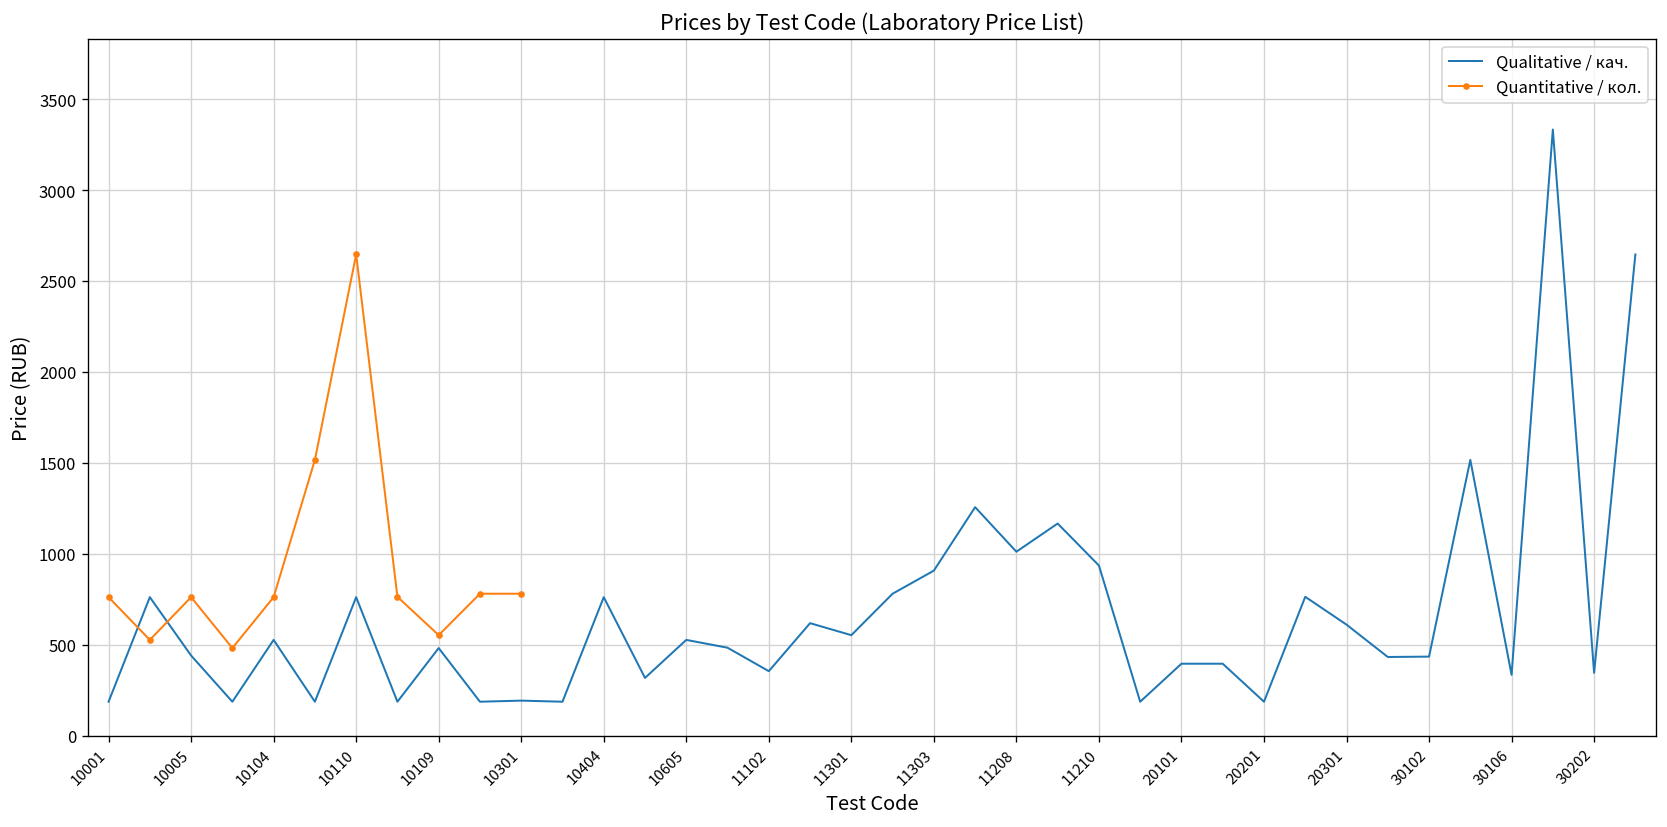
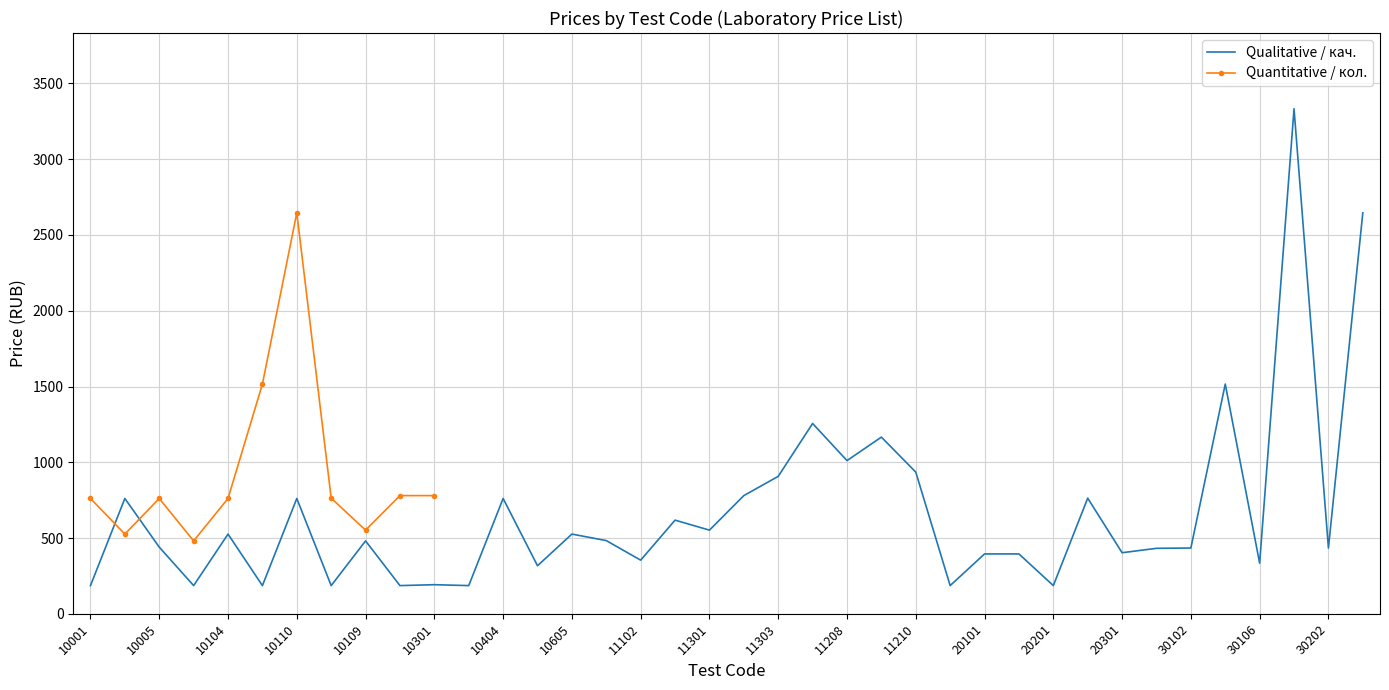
  {
    "Qualitative / кач.": {
      "10001": 190,
      "10005": 440,
      "10104": 530,
      "10110": 760,
      "10109": 480,
      "10301": 190,
      "10404": 760,
      "10605": 530,
      "11102": 350,
      "11301": 550,
      "11303": 910,
      "11208": 1010,
      "11210": 940,
      "20101": 400,
      "20201": 190,
-     "20301": 610,
+     "20301": 400,
      "30102": 430,
      "30106": 330,
-     "30202": 350
+     "30202": 430
    },
    "Quantitative / кол.": {
      "10001": 760,
      "10005": 760,
      "10104": 760,
      "10110": 2650,
      "10109": 550,
      "10301": 780
    }
  }
